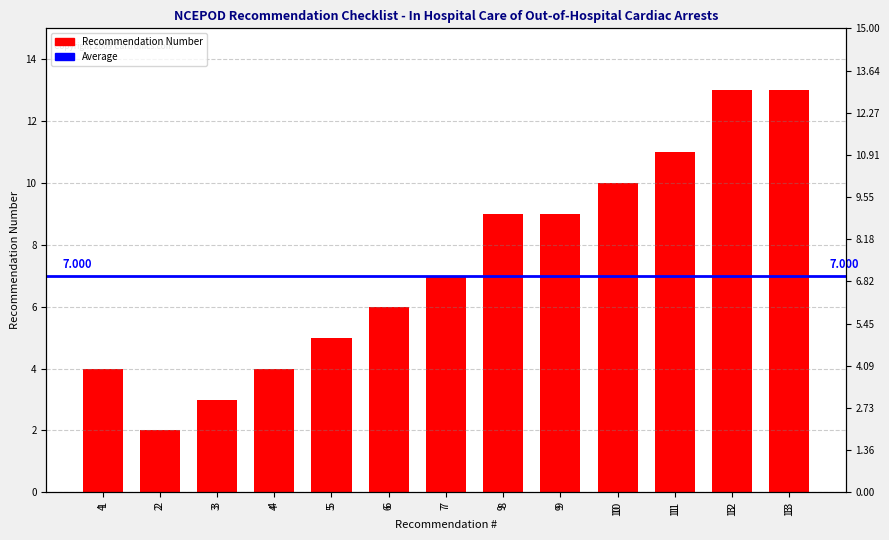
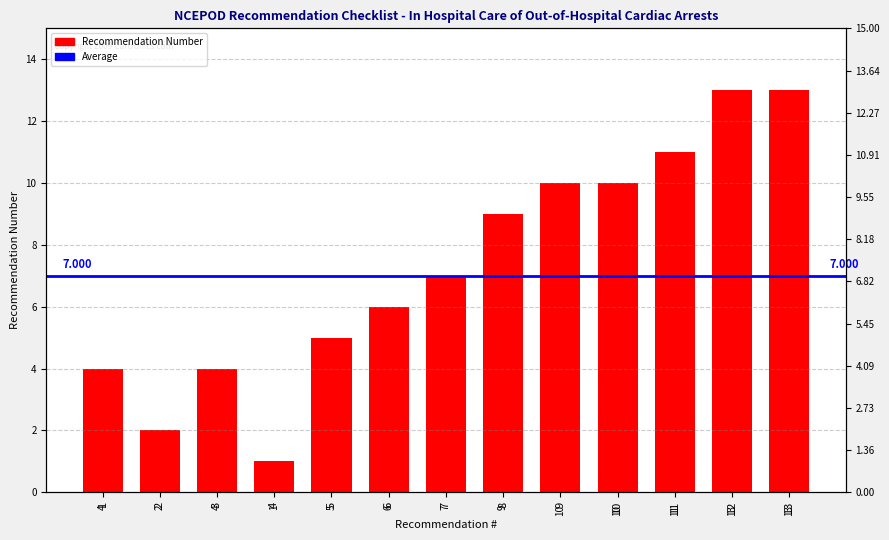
  {
-   "3": 3,
-   "4": 4,
-   "9": 9
+   "3": 4,
+   "4": 1,
+   "9": 10
  }
